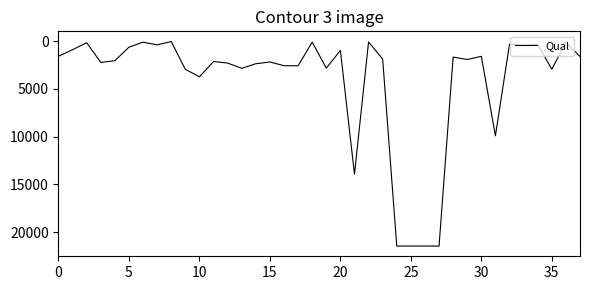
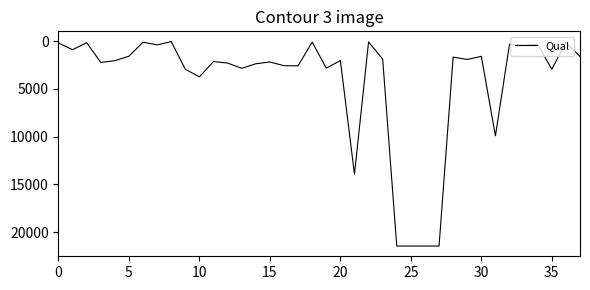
  {
-   "0": 2000,
-   "5": 1000,
+   "0": 0,
+   "5": 2000,
    "10": 4000,
    "15": 2000,
-   "20": 1000,
+   "20": 2000,
    "25": 21000,
    "30": 2000,
    "35": 3000
  }
